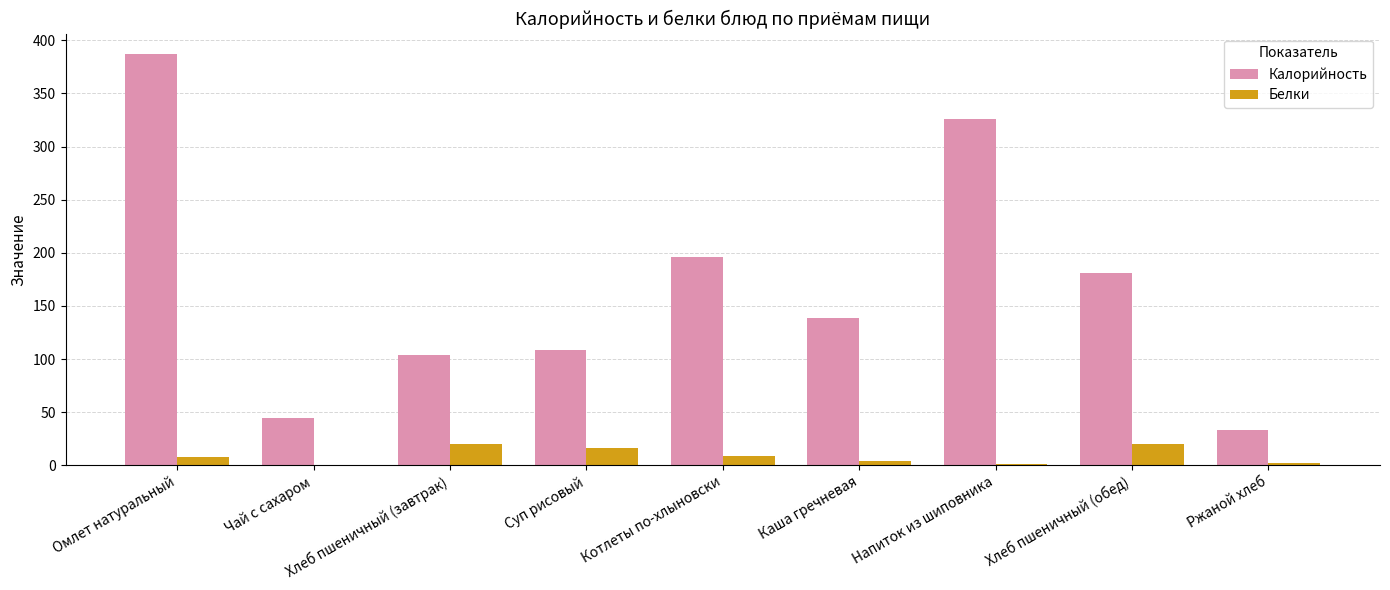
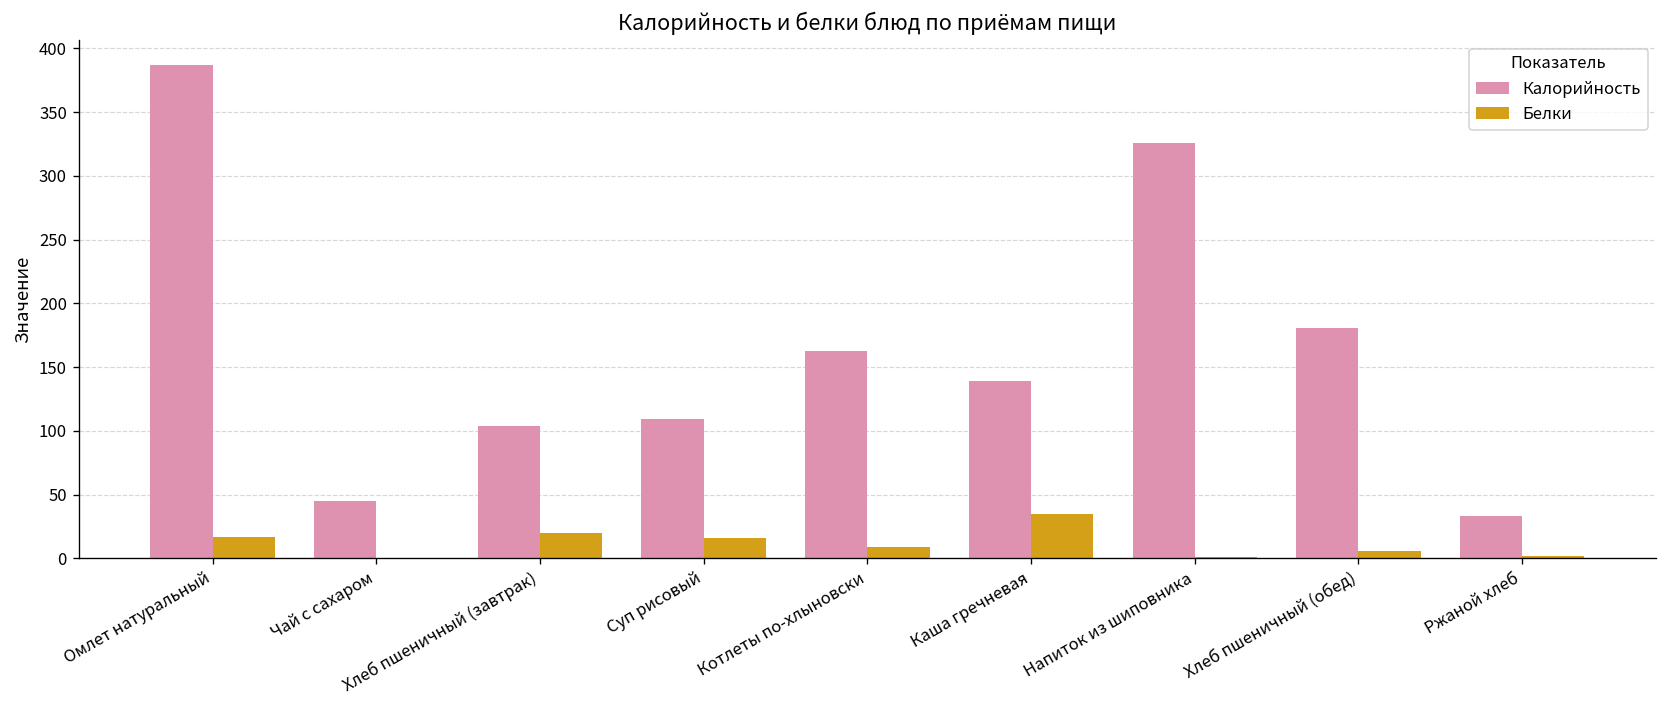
  {
    "Калорийность": {
      "Омлет натуральный": 387,
      "Чай с сахаром": 45,
      "Хлеб пшеничный (завтрак)": 104,
      "Суп рисовый": 109,
-     "Котлеты по-хлыновски": 196,
+     "Котлеты по-хлыновски": 163,
      "Каша гречневая": 139,
      "Напиток из шиповника": 326,
      "Хлеб пшеничный (обед)": 181,
      "Ржаной хлеб": 33
    },
    "Белки": {
-     "Омлет натуральный": 8,
+     "Омлет натуральный": 17,
      "Чай с сахаром": 0,
      "Хлеб пшеничный (завтрак)": 20,
      "Суп рисовый": 16,
      "Котлеты по-хлыновски": 9,
-     "Каша гречневая": 4,
-     "Хлеб пшеничный (обед)": 20
+     "Каша гречневая": 35,
+     "Хлеб пшеничный (обед)": 6
    }
  }
